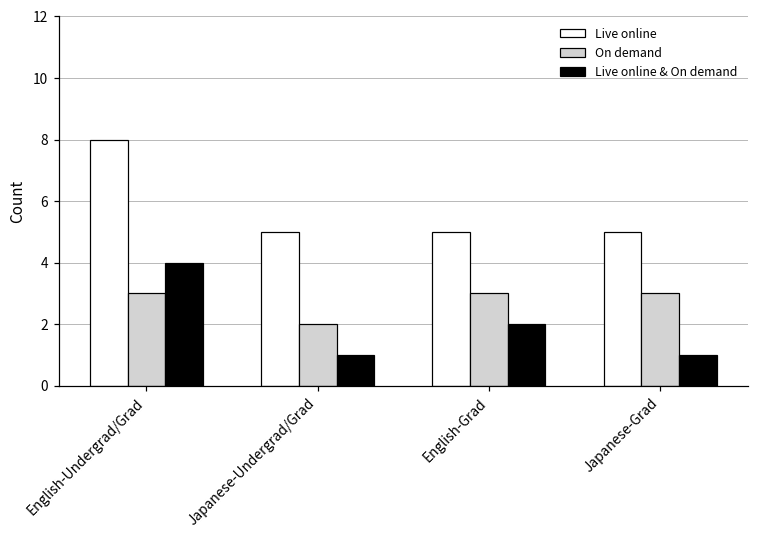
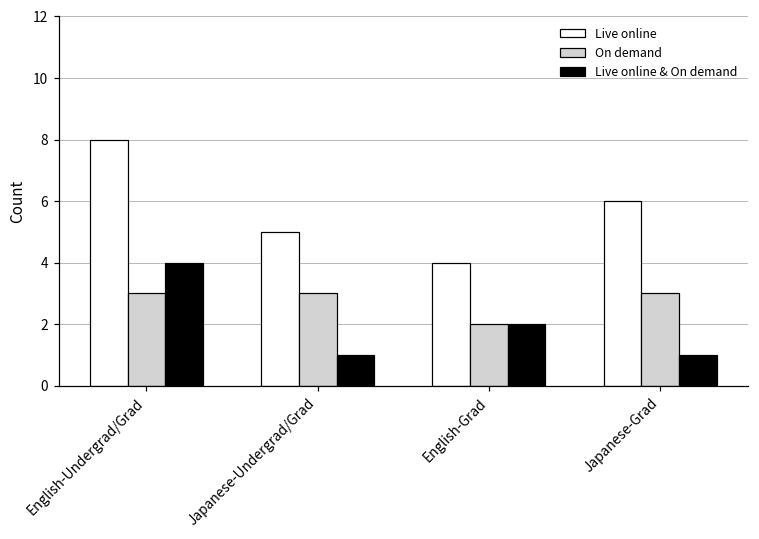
  {
    "Live online": {
      "English-Undergrad/Grad": 8,
      "Japanese-Undergrad/Grad": 5,
-     "English-Grad": 5,
-     "Japanese-Grad": 5
+     "English-Grad": 4,
+     "Japanese-Grad": 6
    },
    "On demand": {
      "English-Undergrad/Grad": 3,
-     "Japanese-Undergrad/Grad": 2,
-     "English-Grad": 3,
+     "Japanese-Undergrad/Grad": 3,
+     "English-Grad": 2,
      "Japanese-Grad": 3
    },
    "Live online & On demand": {
      "English-Undergrad/Grad": 4,
      "Japanese-Undergrad/Grad": 1,
      "English-Grad": 2,
      "Japanese-Grad": 1
    }
  }
